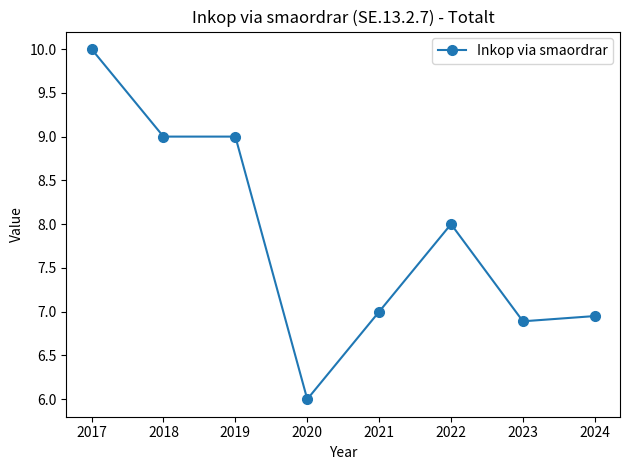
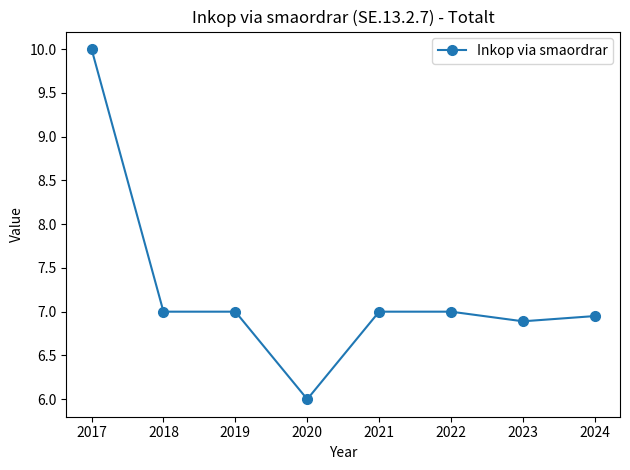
  {
    "2017": 10,
-   "2018": 9,
-   "2019": 9,
+   "2018": 7,
+   "2019": 7,
    "2020": 6,
    "2021": 7,
-   "2022": 8,
+   "2022": 7,
    "2023": 6.9,
    "2024": 7.0
  }
